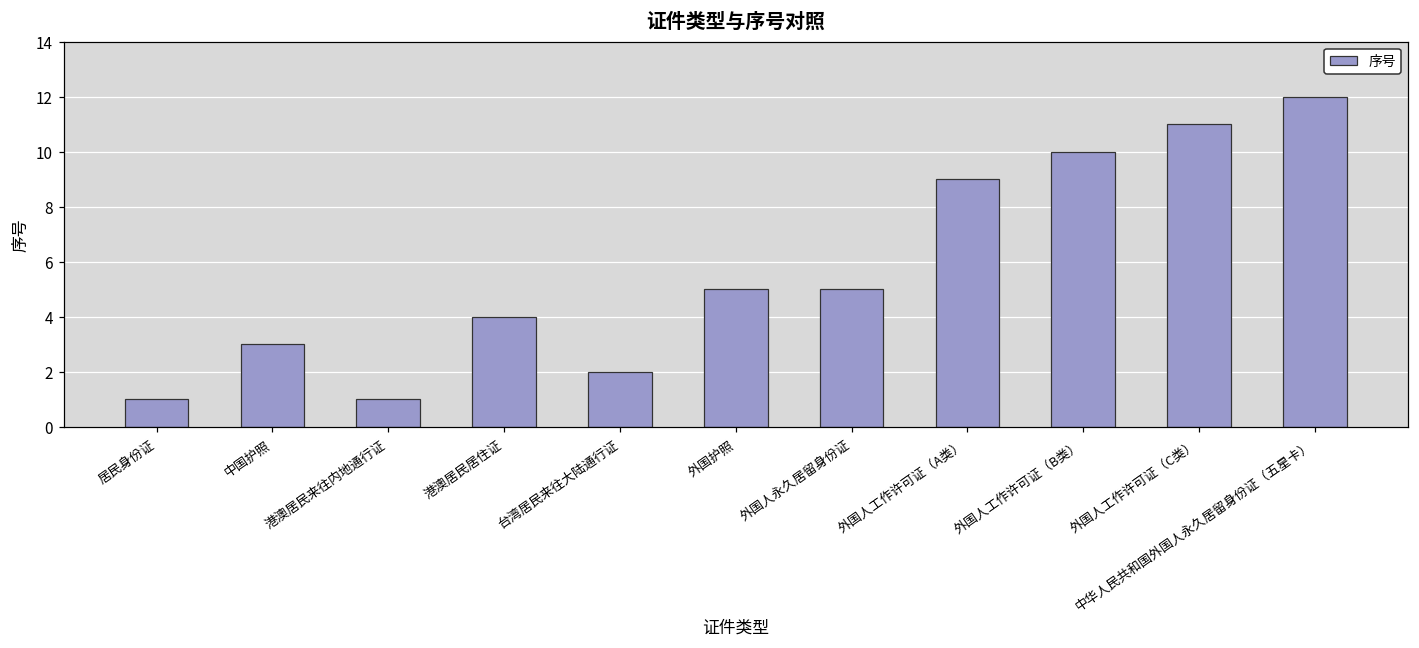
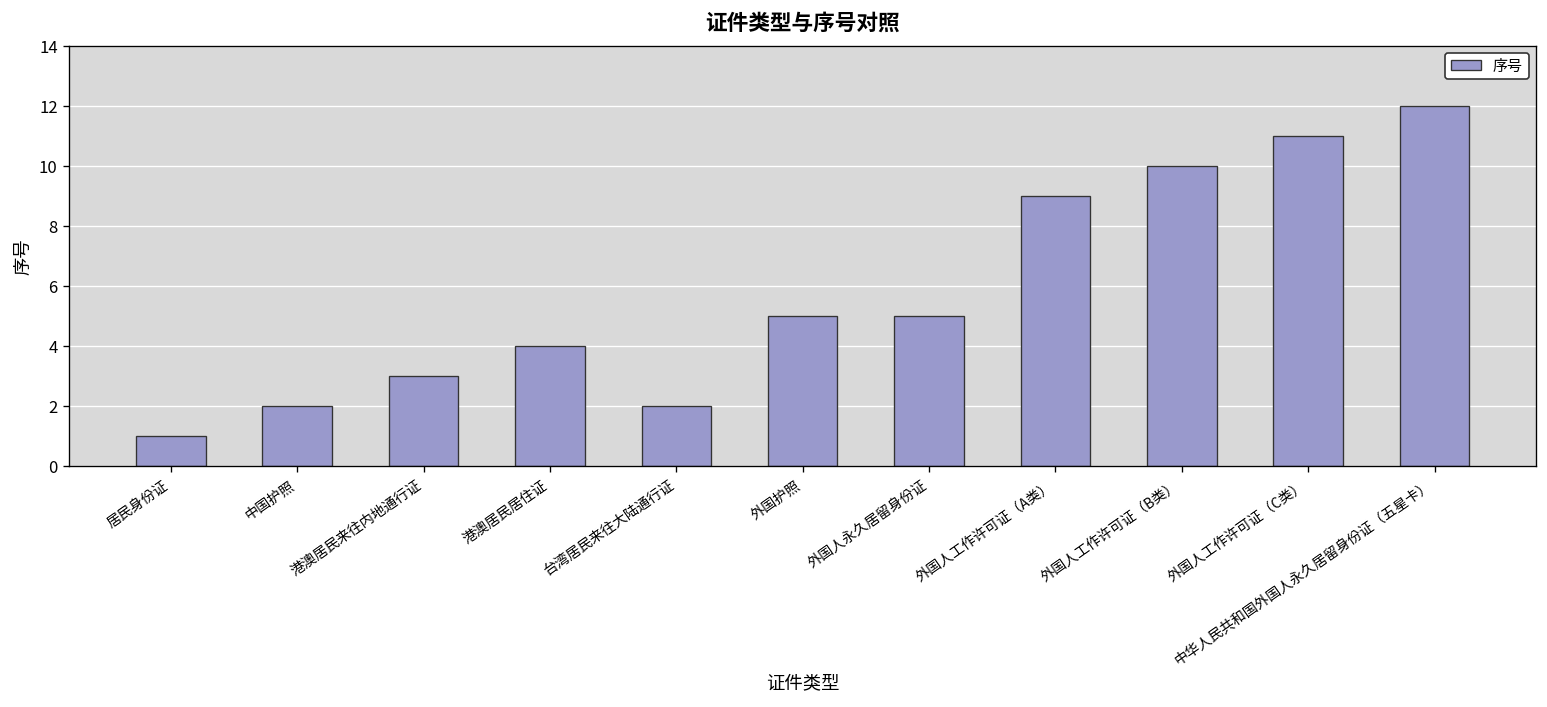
  {
    "居民身份证": 1,
-   "中国护照": 3,
-   "港澳居民来往内地通行证": 1,
+   "中国护照": 2,
+   "港澳居民来往内地通行证": 3,
    "港澳居民居住证": 4,
    "台湾居民来往大陆通行证": 2,
    "外国护照": 5,
    "外国人永久居留身份证": 5,
    "外国人工作许可证（A类）": 9,
    "外国人工作许可证（B类）": 10,
    "外国人工作许可证（C类）": 11,
    "中华人民共和国外国人永久居留身份证（五星卡）": 12
  }
